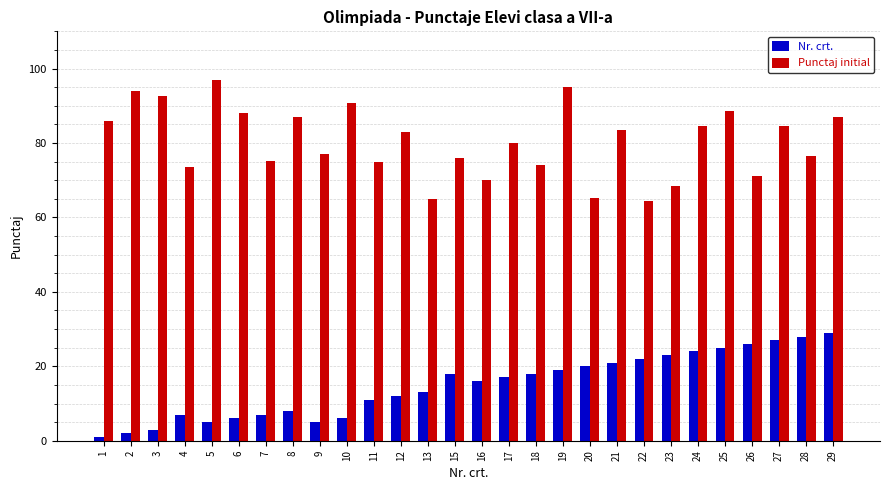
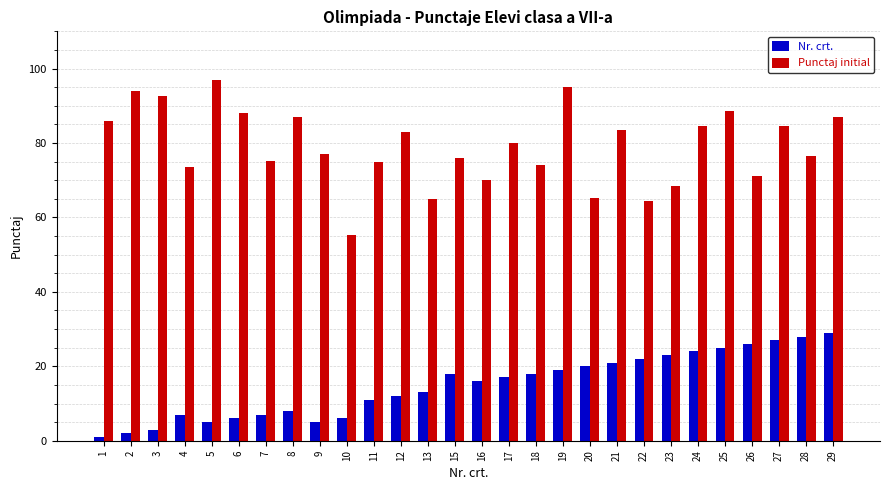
  {
    "Nr. crt.": {
      "1": 1,
      "2": 2,
      "3": 3,
      "4": 7,
      "5": 5,
      "6": 6,
      "7": 7,
      "8": 8,
      "9": 5,
      "10": 6,
      "11": 11,
      "12": 12,
      "13": 13,
      "15": 18,
      "16": 16,
      "17": 17,
      "18": 18,
      "19": 19,
      "20": 20,
      "21": 21,
      "22": 22,
      "23": 23,
      "24": 24,
      "25": 25,
      "26": 26,
      "27": 27,
      "28": 28,
      "29": 29
    },
    "Punctaj initial": {
      "1": 86,
      "2": 94,
      "3": 93,
      "4": 74,
      "5": 97,
      "6": 88,
      "7": 75,
      "8": 87,
      "9": 77,
-     "10": 91,
+     "10": 55,
      "11": 75,
      "12": 83,
      "13": 65,
      "15": 76,
      "16": 70,
      "17": 80,
      "18": 74,
      "19": 95,
      "20": 65,
      "21": 84,
      "22": 65,
      "23": 69,
      "24": 85,
      "25": 89,
      "26": 71,
      "27": 85,
      "28": 77,
      "29": 87
    }
  }
